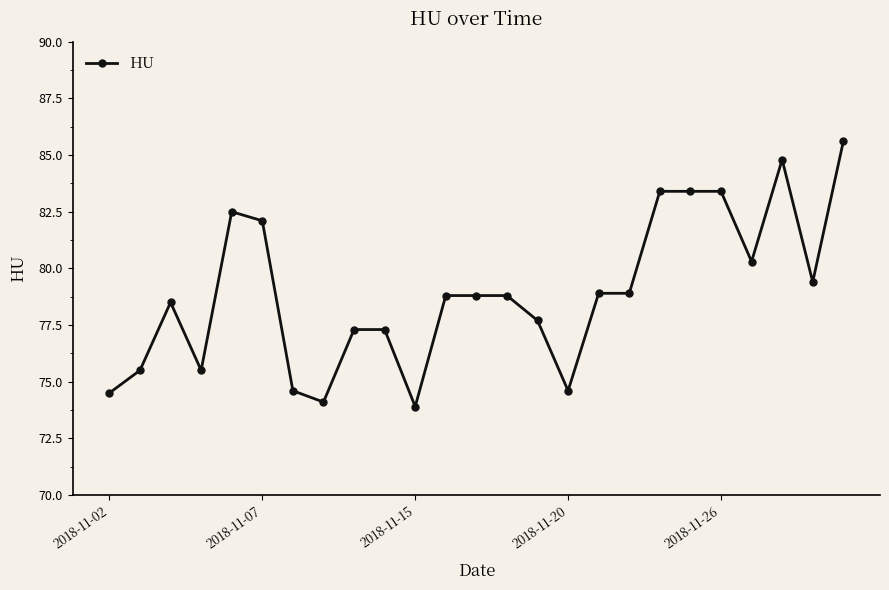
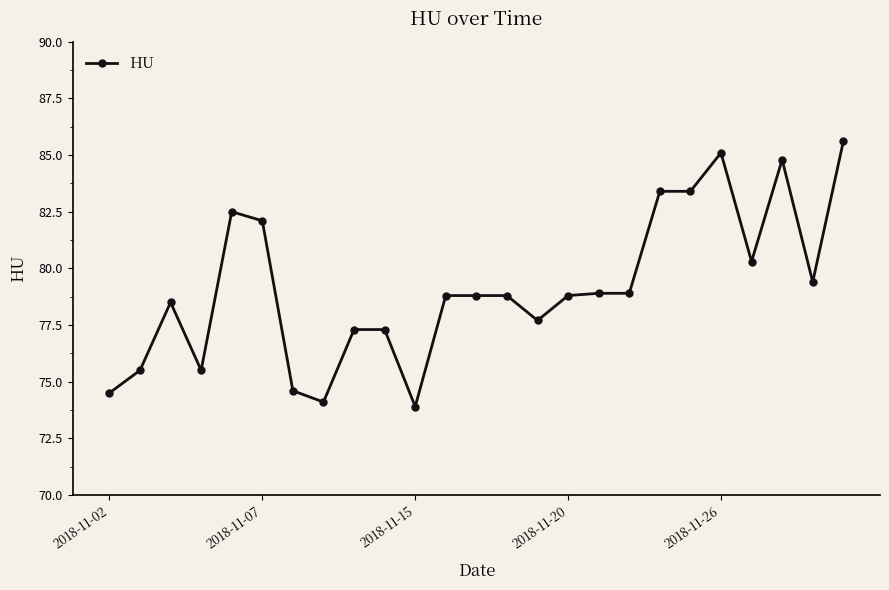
  {
    "2018-11-02": 74.5,
    "2018-11-07": 82.1,
    "2018-11-15": 73.9,
-   "2018-11-20": 74.6,
-   "2018-11-26": 83.4
+   "2018-11-20": 78.8,
+   "2018-11-26": 85.1
  }
